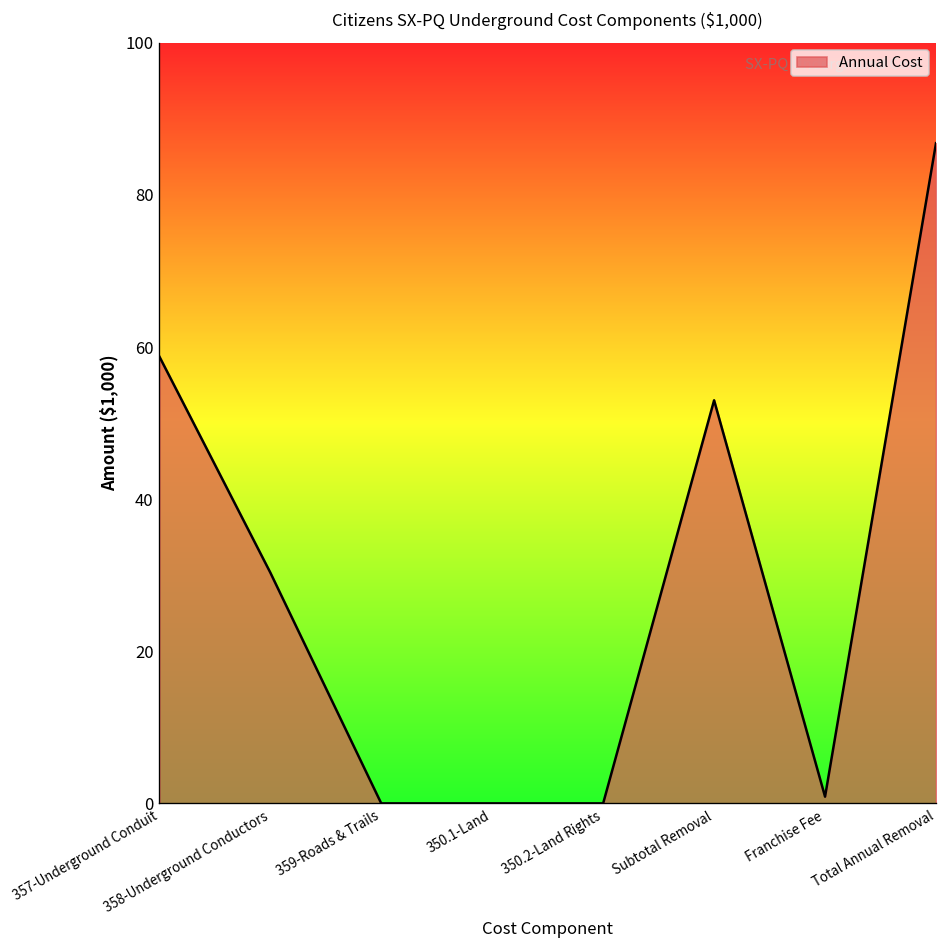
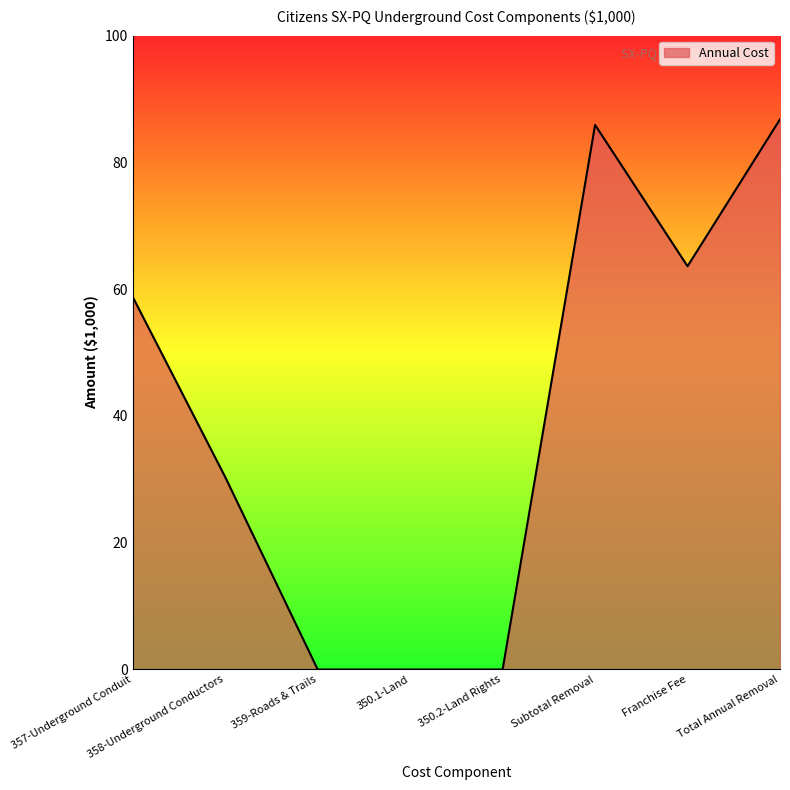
  {
    "357-Underground Conduit": 59,
    "358-Underground Conductors": 30,
    "359-Roads & Trails": 0,
    "350.1-Land": 0,
    "350.2-Land Rights": 0,
-   "Subtotal Removal": 53,
-   "Franchise Fee": 1,
+   "Subtotal Removal": 86,
+   "Franchise Fee": 64,
    "Total Annual Removal": 87
  }
